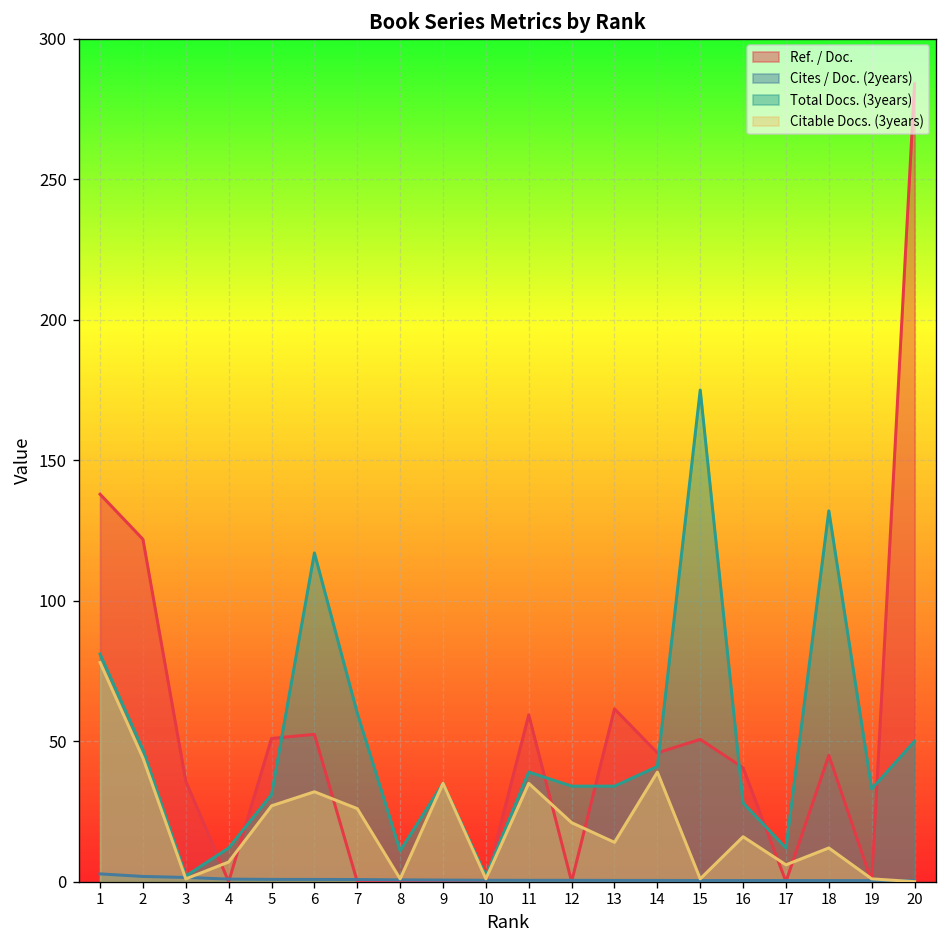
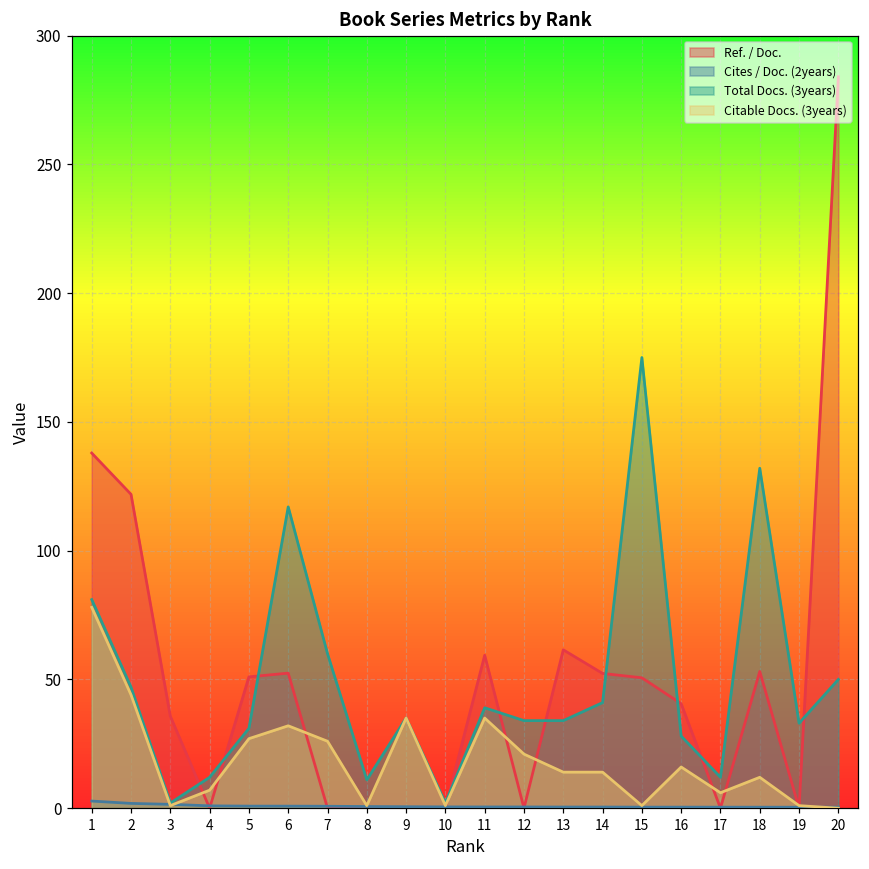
  {
    "Ref. / Doc.": {
      "1": 138,
      "2": 122,
      "3": 36,
      "5": 51,
      "6": 52,
      "11": 59,
      "13": 62,
-     "14": 46,
+     "14": 52,
      "15": 51,
      "16": 41,
-     "18": 45
+     "18": 53
    },
    "Citable Docs. (3years)": {
      "1": 78,
      "2": 44,
      "4": 7,
      "5": 27,
      "6": 32,
      "7": 26,
      "11": 35,
      "12": 21,
      "13": 14,
-     "14": 39,
+     "14": 14,
      "16": 16,
      "17": 6,
      "18": 12
    }
  }
